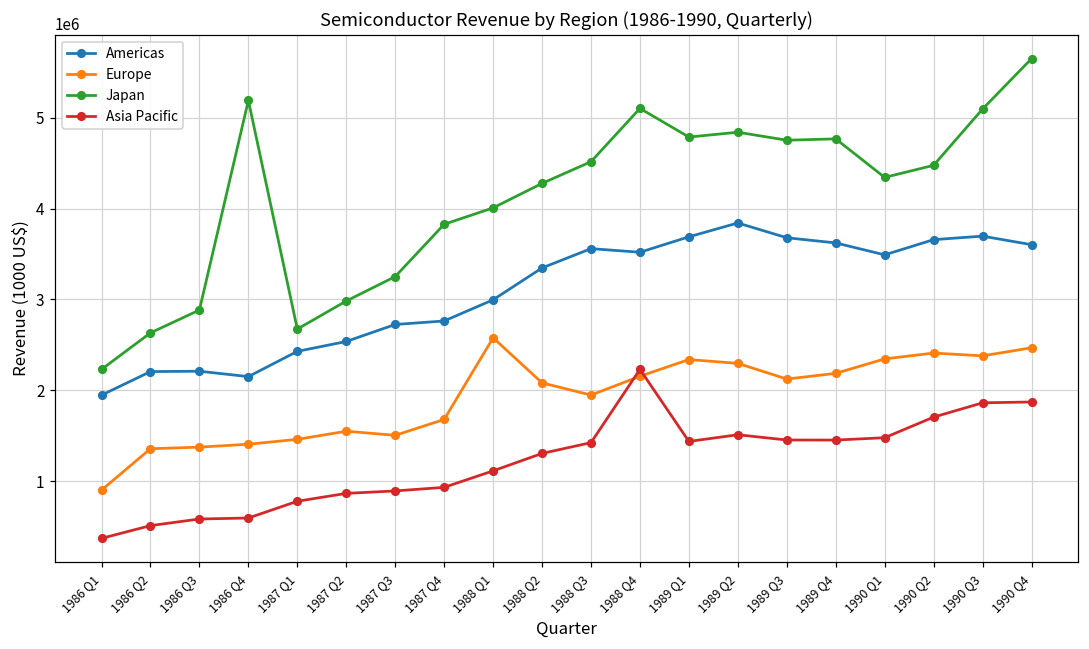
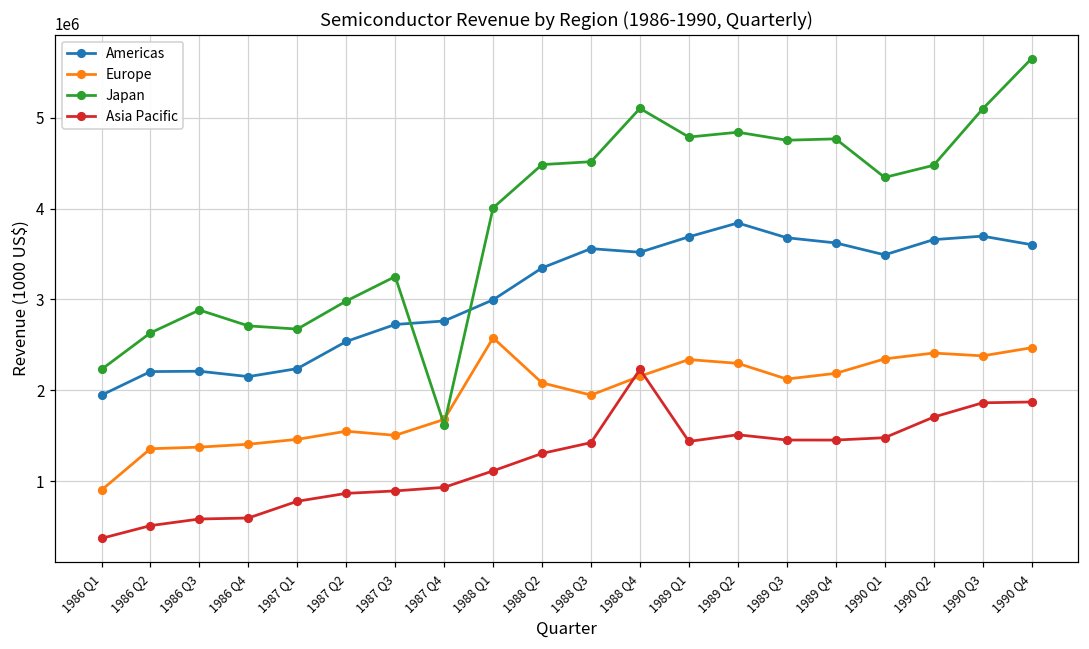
  {
    "Americas": {
      "1986 Q1": 1900000,
      "1986 Q2": 2200000,
      "1986 Q3": 2200000,
      "1986 Q4": 2100000,
-     "1987 Q1": 2400000,
+     "1987 Q1": 2200000,
      "1987 Q2": 2500000,
      "1987 Q3": 2700000,
      "1987 Q4": 2800000,
      "1988 Q1": 3000000,
      "1988 Q2": 3300000,
      "1988 Q3": 3600000,
      "1988 Q4": 3500000,
      "1989 Q1": 3700000,
      "1989 Q2": 3800000,
      "1989 Q3": 3700000,
      "1989 Q4": 3600000,
      "1990 Q1": 3500000,
      "1990 Q2": 3700000,
      "1990 Q3": 3700000,
      "1990 Q4": 3600000
    },
    "Europe": {
      "1986 Q1": 900000,
      "1986 Q2": 1400000,
      "1986 Q3": 1400000,
      "1986 Q4": 1400000,
      "1987 Q1": 1500000,
      "1987 Q2": 1500000,
      "1987 Q3": 1500000,
      "1987 Q4": 1700000,
      "1988 Q1": 2600000,
      "1988 Q2": 2100000,
      "1988 Q3": 1900000,
      "1988 Q4": 2200000,
      "1989 Q1": 2300000,
      "1989 Q2": 2300000,
      "1989 Q3": 2100000,
      "1989 Q4": 2200000,
      "1990 Q1": 2300000,
      "1990 Q2": 2400000,
      "1990 Q3": 2400000,
      "1990 Q4": 2500000
    },
    "Japan": {
      "1986 Q1": 2200000,
      "1986 Q2": 2600000,
      "1986 Q3": 2900000,
-     "1986 Q4": 5200000,
+     "1986 Q4": 2700000,
      "1987 Q1": 2700000,
      "1987 Q2": 3000000,
      "1987 Q3": 3300000,
-     "1987 Q4": 3800000,
+     "1987 Q4": 1600000,
      "1988 Q1": 4000000,
-     "1988 Q2": 4300000,
+     "1988 Q2": 4500000,
      "1988 Q3": 4500000,
      "1988 Q4": 5100000,
      "1989 Q1": 4800000,
      "1989 Q2": 4800000,
      "1989 Q3": 4800000,
      "1989 Q4": 4800000,
      "1990 Q1": 4300000,
      "1990 Q2": 4500000,
      "1990 Q3": 5100000,
      "1990 Q4": 5600000
    },
    "Asia Pacific": {
      "1986 Q1": 400000,
      "1986 Q2": 500000,
      "1986 Q3": 600000,
      "1986 Q4": 600000,
      "1987 Q1": 800000,
      "1987 Q2": 900000,
      "1987 Q3": 900000,
      "1987 Q4": 900000,
      "1988 Q1": 1100000,
      "1988 Q2": 1300000,
      "1988 Q3": 1400000,
      "1988 Q4": 2200000,
      "1989 Q1": 1400000,
      "1989 Q2": 1500000,
      "1989 Q3": 1500000,
      "1989 Q4": 1500000,
      "1990 Q1": 1500000,
      "1990 Q2": 1700000,
      "1990 Q3": 1900000,
      "1990 Q4": 1900000
    }
  }
